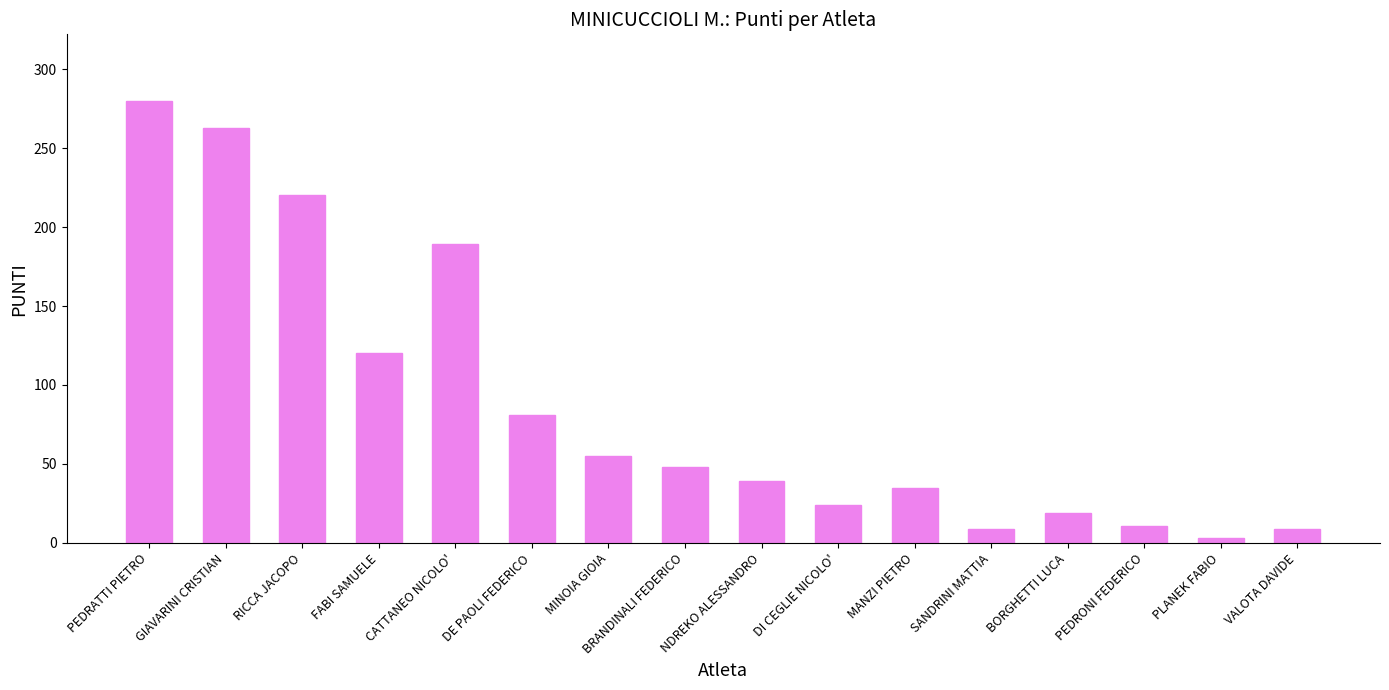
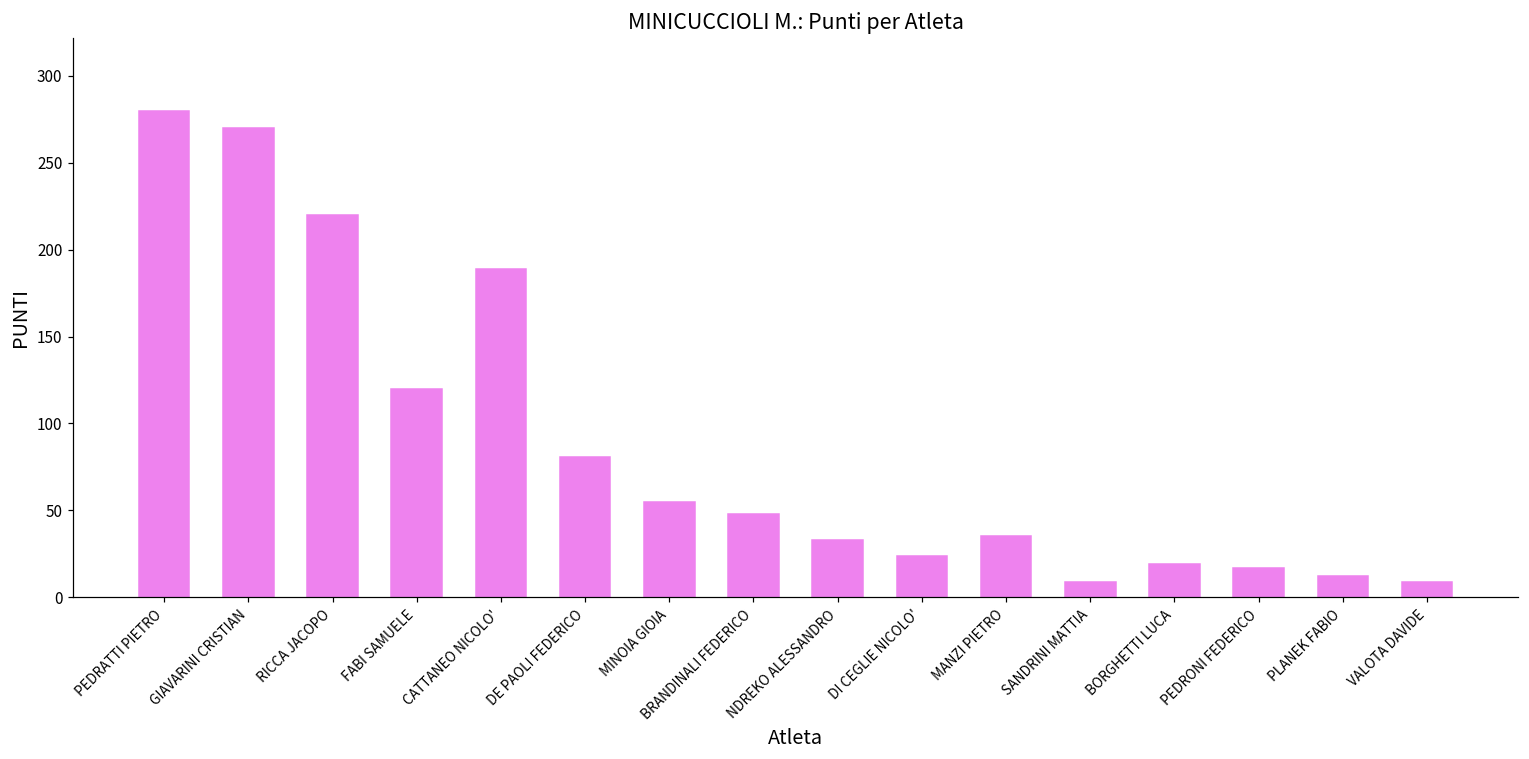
  {
    "PEDRATTI PIETRO": 280,
-   "GIAVARINI CRISTIAN": 263,
+   "GIAVARINI CRISTIAN": 270,
    "RICCA JACOPO": 220,
    "FABI SAMUELE": 120,
    "CATTANEO NICOLO'": 189,
    "DE PAOLI FEDERICO": 81,
    "MINOIA GIOIA": 55,
    "BRANDINALI FEDERICO": 48,
-   "NDREKO ALESSANDRO": 39,
+   "NDREKO ALESSANDRO": 33,
    "DI CEGLIE NICOLO'": 24,
    "MANZI PIETRO": 35,
    "SANDRINI MATTIA": 9,
    "BORGHETTI LUCA": 19,
-   "PEDRONI FEDERICO": 11,
-   "PLANEK FABIO": 3,
+   "PEDRONI FEDERICO": 17,
+   "PLANEK FABIO": 12,
    "VALOTA DAVIDE": 9
  }
